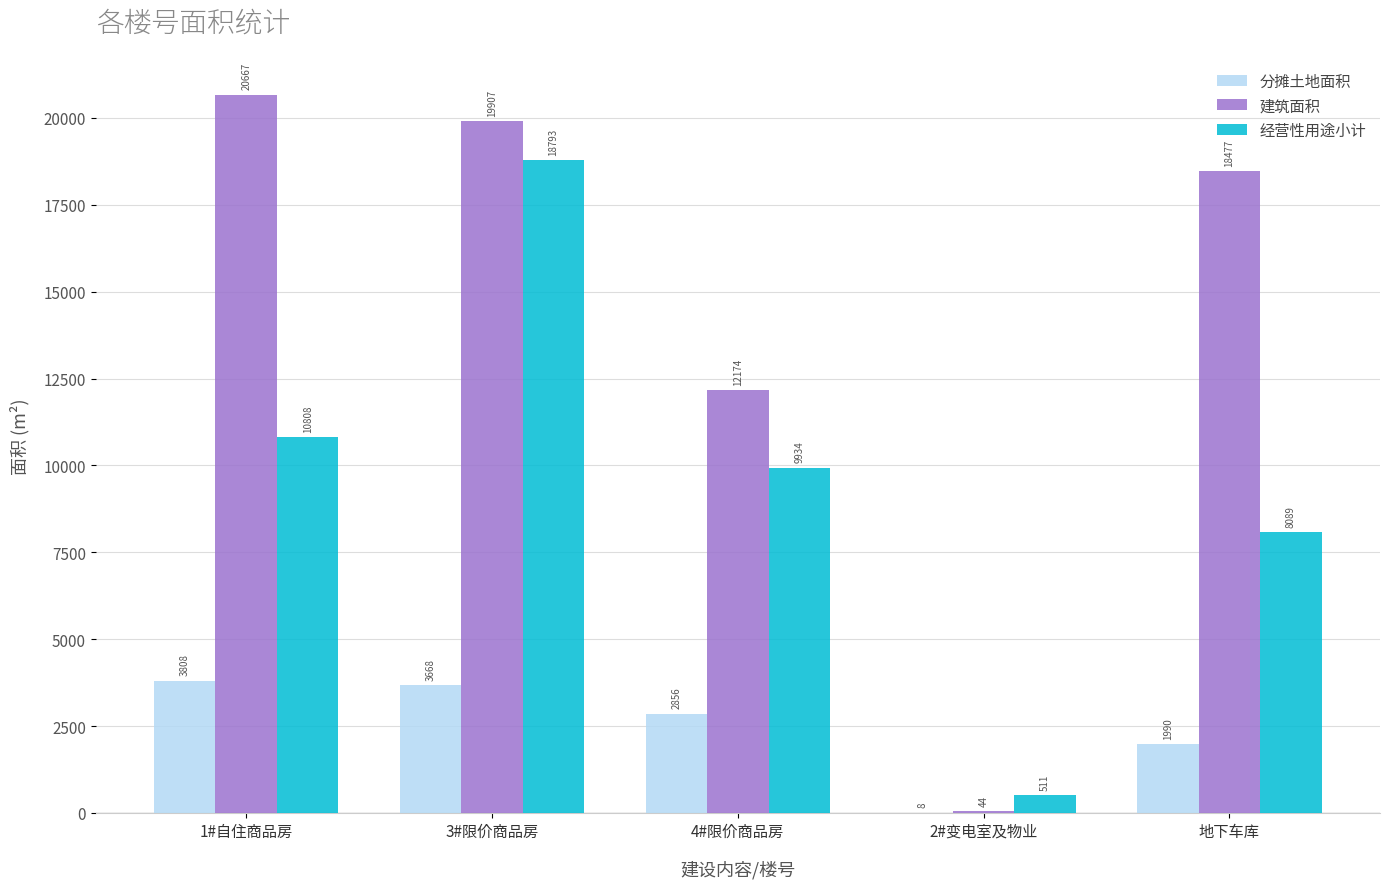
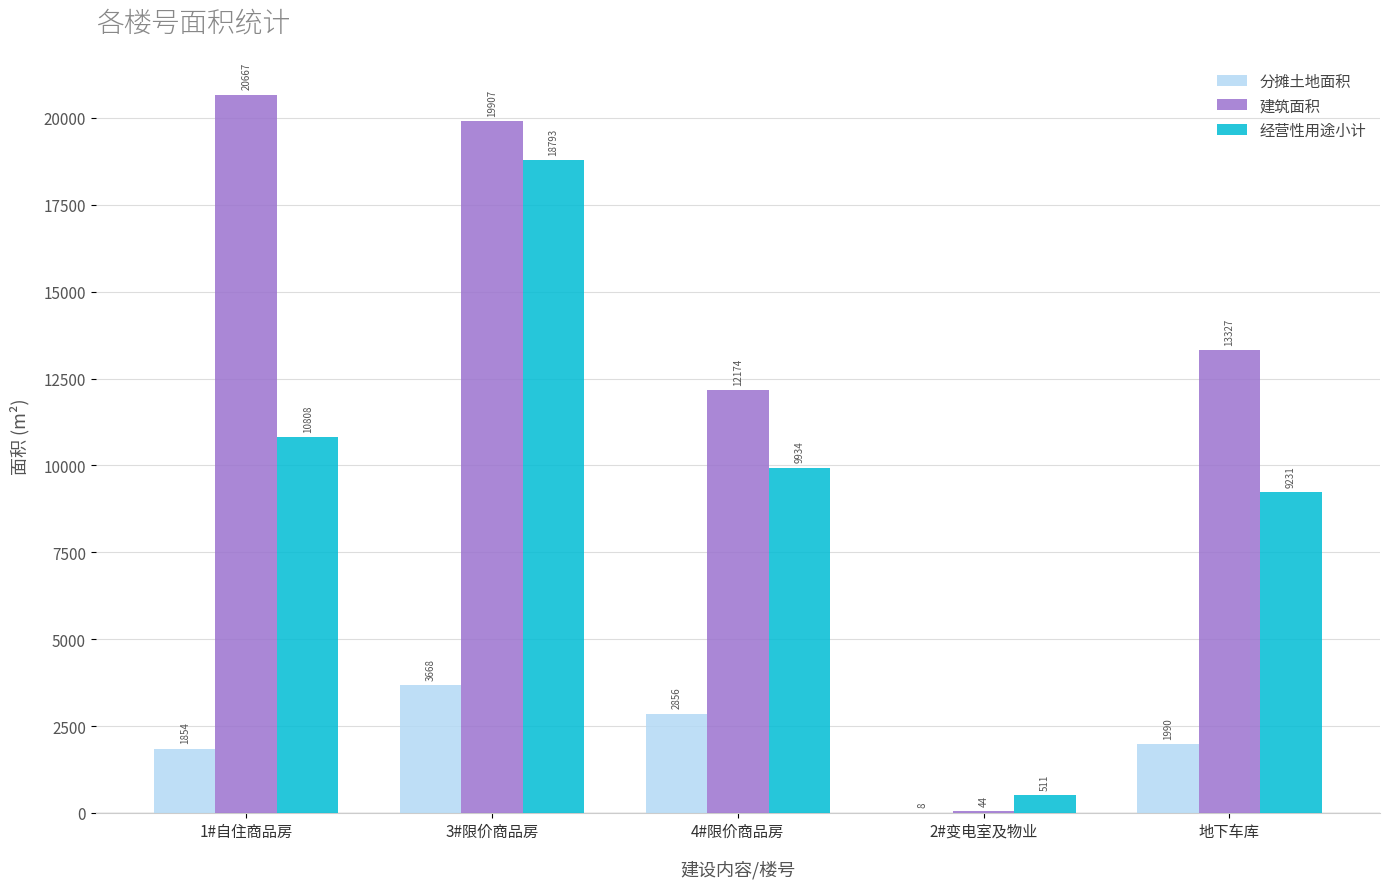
  {
    "分摊土地面积": {
-     "1#自住商品房": 3808,
+     "1#自住商品房": 1854,
      "3#限价商品房": 3668,
      "4#限价商品房": 2856,
      "2#变电室及物业": 8,
      "地下车库": 1990
    },
    "建筑面积": {
      "1#自住商品房": 20667,
      "3#限价商品房": 19907,
      "4#限价商品房": 12174,
      "2#变电室及物业": 44,
-     "地下车库": 18477
+     "地下车库": 13327
    },
    "经营性用途小计": {
      "1#自住商品房": 10808,
      "3#限价商品房": 18793,
      "4#限价商品房": 9934,
      "2#变电室及物业": 511,
-     "地下车库": 8089
+     "地下车库": 9231
    }
  }
